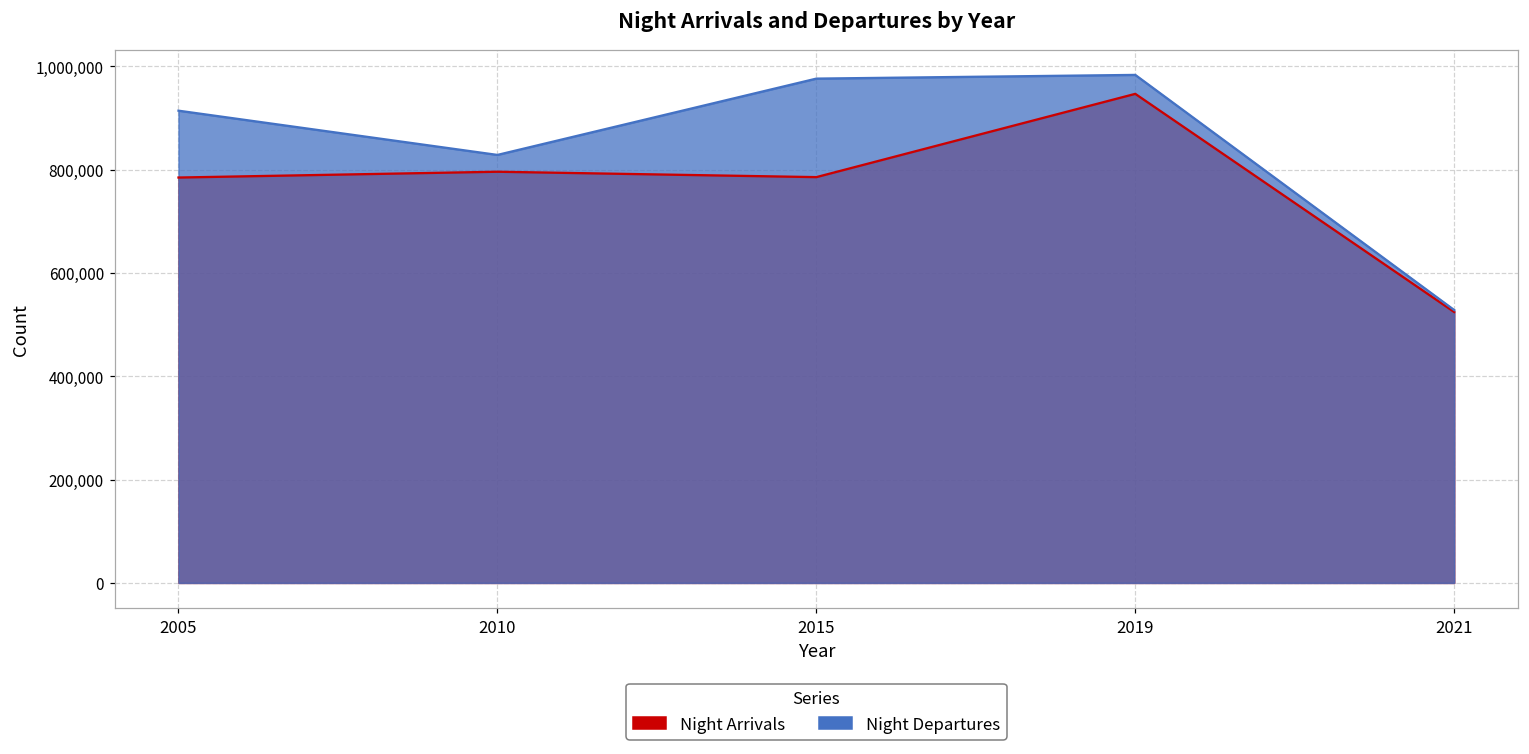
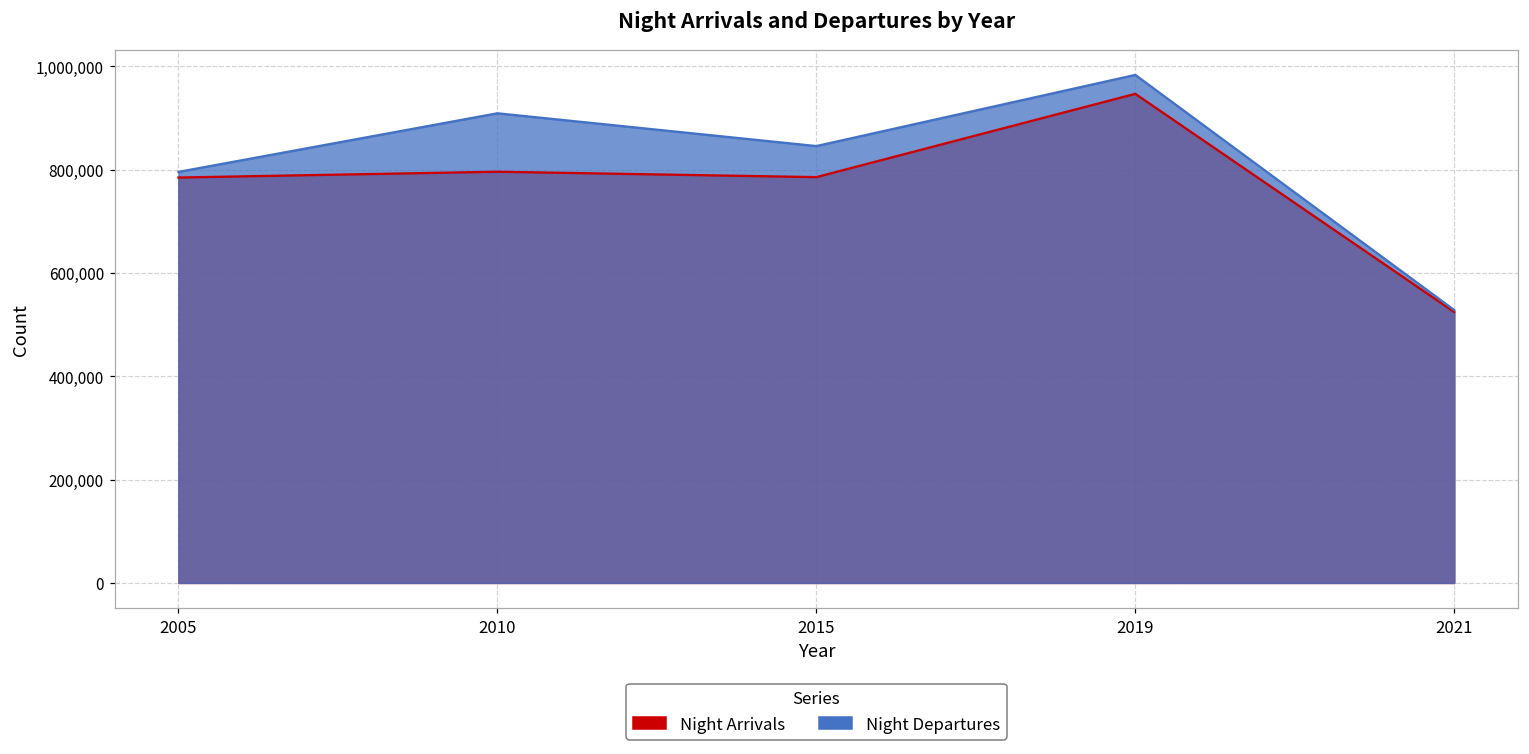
  {
    "Night Arrivals": {
      "2005": "780,000",
      "2010": "800,000",
      "2015": "790,000",
      "2019": "950,000"
    },
    "Night Departures": {
-     "2005": "910,000",
-     "2010": "830,000",
-     "2015": "980,000",
+     "2005": "800,000",
+     "2010": "910,000",
+     "2015": "850,000",
      "2019": "980,000"
    }
  }
